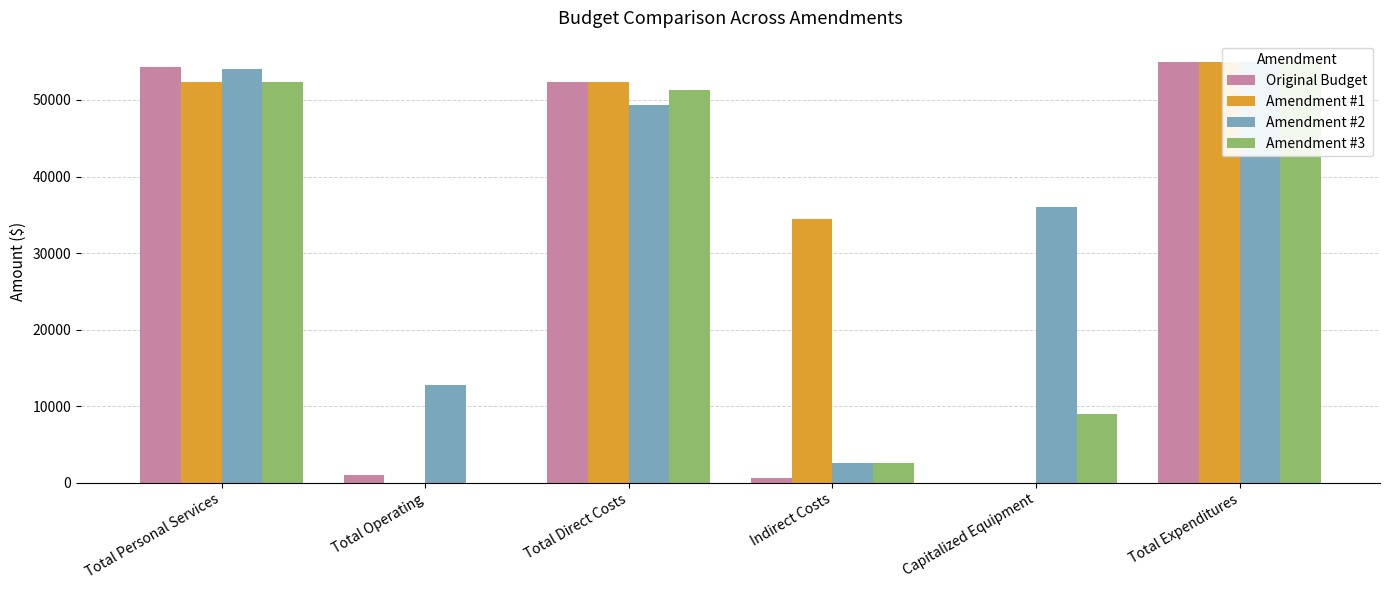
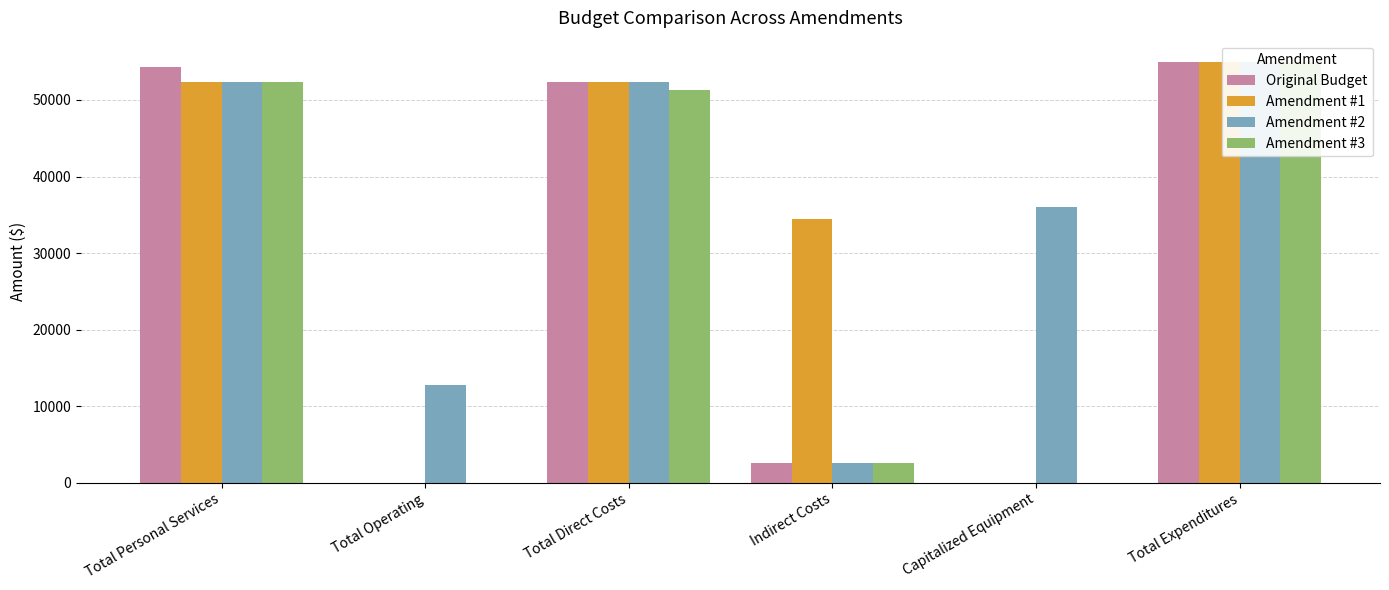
  {
    "Original Budget": {
      "Total Personal Services": 54000,
-     "Total Operating": 1000,
+     "Total Operating": 0,
      "Total Direct Costs": 52000,
-     "Indirect Costs": 1000,
+     "Indirect Costs": 3000,
      "Capitalized Equipment": 0,
      "Total Expenditures": 55000
    },
    "Amendment #1": {
      "Total Personal Services": 52000,
      "Total Operating": 0,
      "Total Direct Costs": 52000,
      "Indirect Costs": 34000,
      "Capitalized Equipment": 0,
      "Total Expenditures": 55000
    },
    "Amendment #2": {
-     "Total Personal Services": 54000,
+     "Total Personal Services": 52000,
      "Total Operating": 13000,
-     "Total Direct Costs": 49000,
+     "Total Direct Costs": 52000,
      "Indirect Costs": 3000,
      "Capitalized Equipment": 36000
    },
    "Amendment #3": {
      "Total Personal Services": 52000,
      "Total Operating": 0,
      "Total Direct Costs": 51000,
      "Indirect Costs": 3000,
-     "Capitalized Equipment": 9000
+     "Capitalized Equipment": 0
    }
  }
